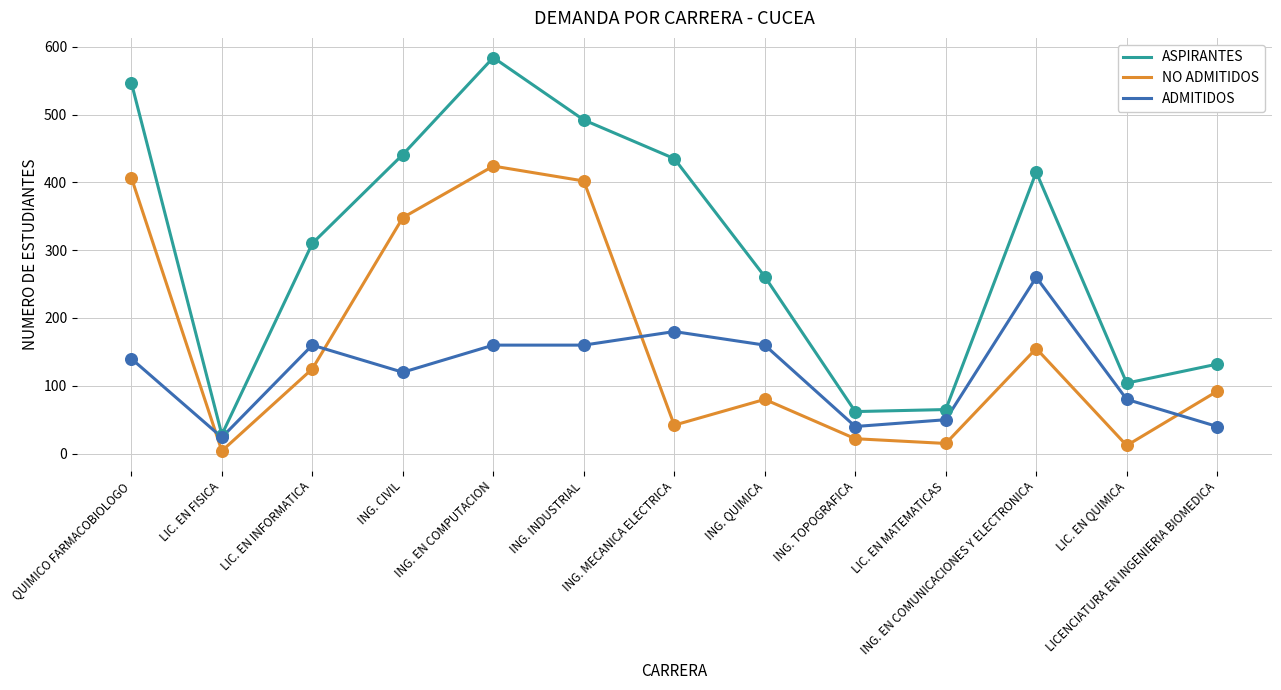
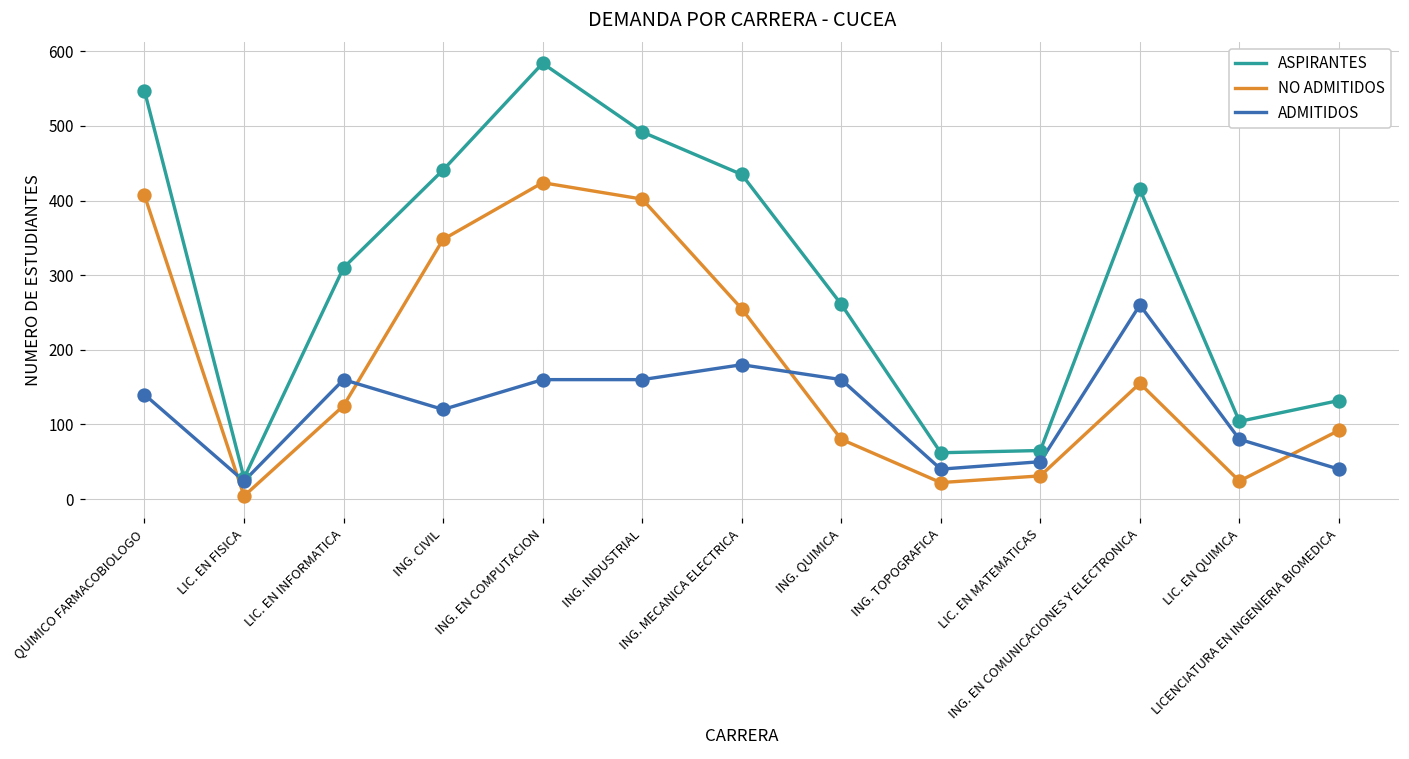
  {
    "NO ADMITIDOS": {
      "QUIMICO FARMACOBIOLOGO": 410,
      "LIC. EN FISICA": 0,
      "LIC. EN INFORMATICA": 130,
      "ING. CIVIL": 350,
      "ING. EN COMPUTACION": 420,
      "ING. INDUSTRIAL": 400,
-     "ING. MECANICA ELECTRICA": 40,
+     "ING. MECANICA ELECTRICA": 260,
      "ING. QUIMICA": 80,
      "ING. TOPOGRAFICA": 20,
-     "LIC. EN MATEMATICAS": 20,
+     "LIC. EN MATEMATICAS": 30,
      "ING. EN COMUNICACIONES Y ELECTRONICA": 160,
-     "LIC. EN QUIMICA": 10,
+     "LIC. EN QUIMICA": 20,
      "LICENCIATURA EN INGENIERIA BIOMEDICA": 90
    }
  }
